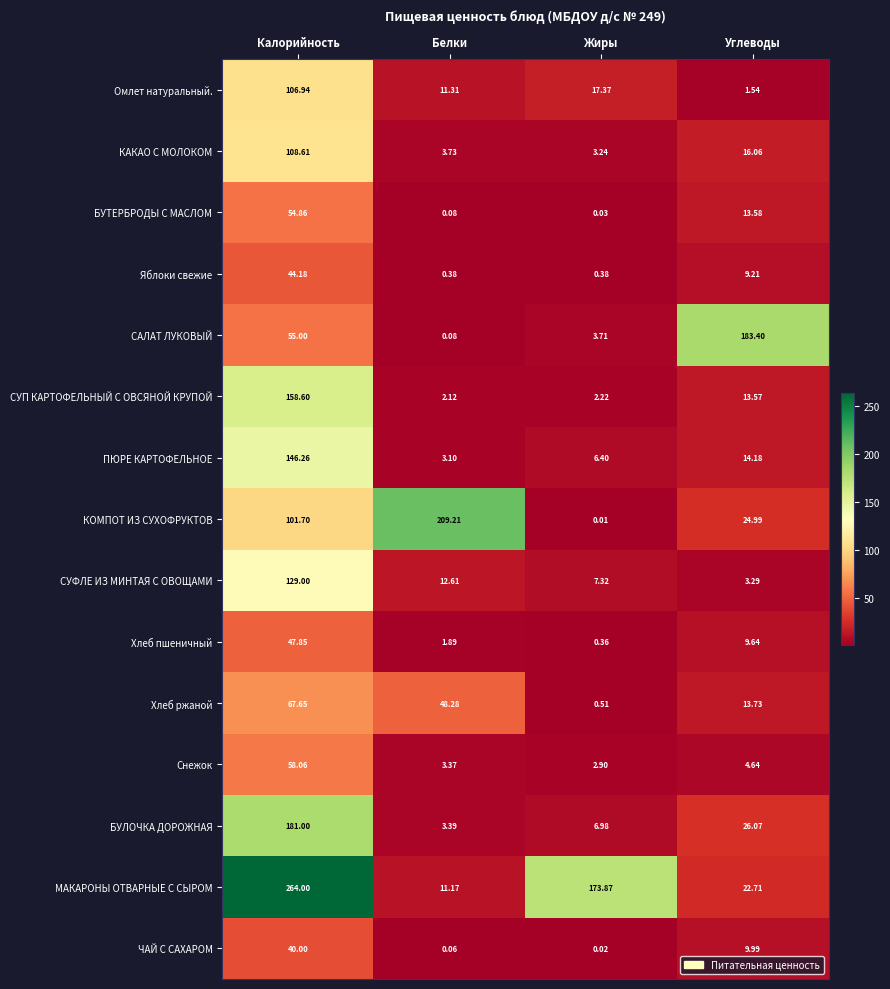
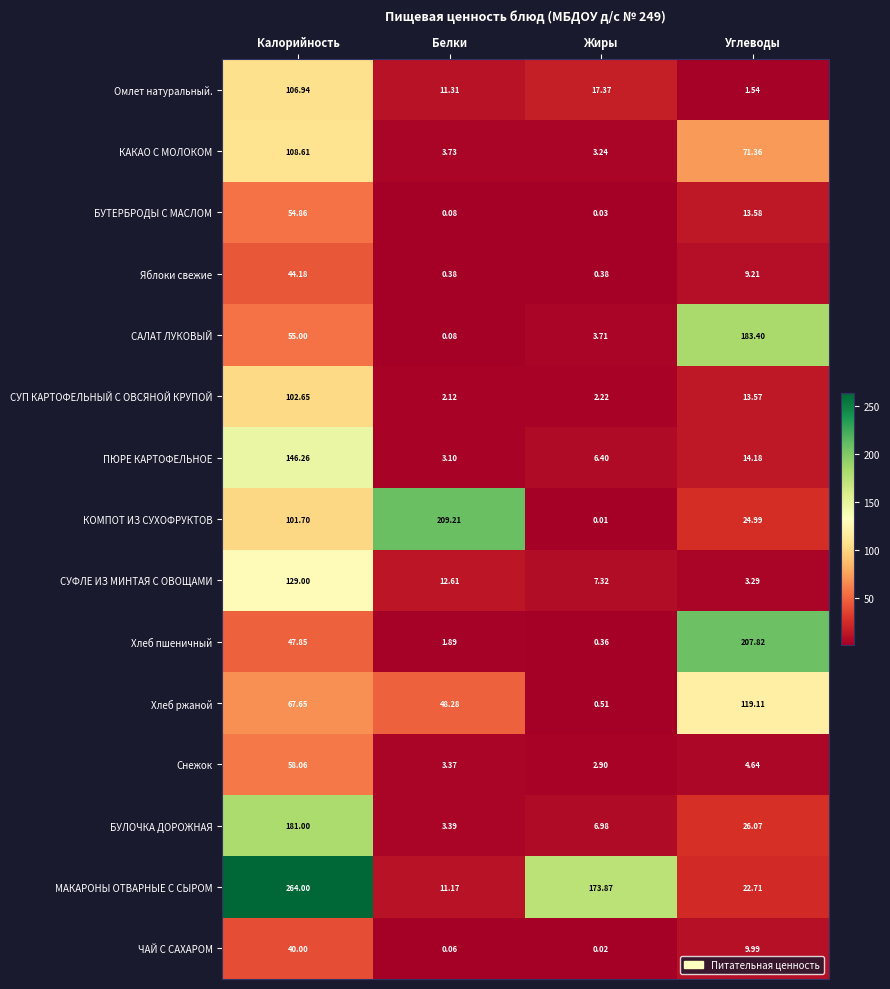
  {
    "Омлет натуральный.": {
      "Калорийность": 106.94,
      "Белки": 11.31,
      "Жиры": 17.37,
      "Углеводы": 1.54
    },
    "КАКАО С МОЛОКОМ": {
      "Калорийность": 108.61,
      "Белки": 3.73,
      "Жиры": 3.24,
-     "Углеводы": 16.06
+     "Углеводы": 71.36
    },
    "БУТЕРБРОДЫ С МАСЛОМ": {
      "Калорийность": 54.86,
      "Белки": 0.08,
      "Жиры": 0.03,
      "Углеводы": 13.58
    },
    "Яблоки свежие": {
      "Калорийность": 44.18,
      "Белки": 0.38,
      "Жиры": 0.38,
      "Углеводы": 9.21
    },
    "САЛАТ ЛУКОВЫЙ": {
      "Калорийность": 55.00,
      "Белки": 0.08,
      "Жиры": 3.71,
      "Углеводы": 183.40
    },
    "СУП КАРТОФЕЛЬНЫЙ С ОВСЯНОЙ КРУПОЙ": {
-     "Калорийность": 158.60,
+     "Калорийность": 102.65,
      "Белки": 2.12,
      "Жиры": 2.22,
      "Углеводы": 13.57
    },
    "ПЮРЕ КАРТОФЕЛЬНОЕ": {
      "Калорийность": 146.26,
      "Белки": 3.10,
      "Жиры": 6.40,
      "Углеводы": 14.18
    },
    "КОМПОТ ИЗ СУХОФРУКТОВ": {
      "Калорийность": 101.70,
      "Белки": 209.21,
      "Жиры": 0.01,
      "Углеводы": 24.99
    },
    "СУФЛЕ ИЗ МИНТАЯ С ОВОЩАМИ": {
      "Калорийность": 129.00,
      "Белки": 12.61,
      "Жиры": 7.32,
      "Углеводы": 3.29
    },
    "Хлеб пшеничный": {
      "Калорийность": 47.85,
      "Белки": 1.89,
      "Жиры": 0.36,
-     "Углеводы": 9.64
+     "Углеводы": 207.82
    },
    "Хлеб ржаной": {
      "Калорийность": 67.65,
      "Белки": 48.28,
      "Жиры": 0.51,
-     "Углеводы": 13.73
+     "Углеводы": 119.11
    },
    "Снежок": {
      "Калорийность": 58.06,
      "Белки": 3.37,
      "Жиры": 2.90,
      "Углеводы": 4.64
    },
    "БУЛОЧКА ДОРОЖНАЯ": {
      "Калорийность": 181.00,
      "Белки": 3.39,
      "Жиры": 6.98,
      "Углеводы": 26.07
    },
    "МАКАРОНЫ ОТВАРНЫЕ С СЫРОМ": {
      "Калорийность": 264.00,
      "Белки": 11.17,
      "Жиры": 173.87,
      "Углеводы": 22.71
    },
    "ЧАЙ С САХАРОМ": {
      "Калорийность": 40.00,
      "Белки": 0.06,
      "Жиры": 0.02,
      "Углеводы": 9.99
    }
  }
